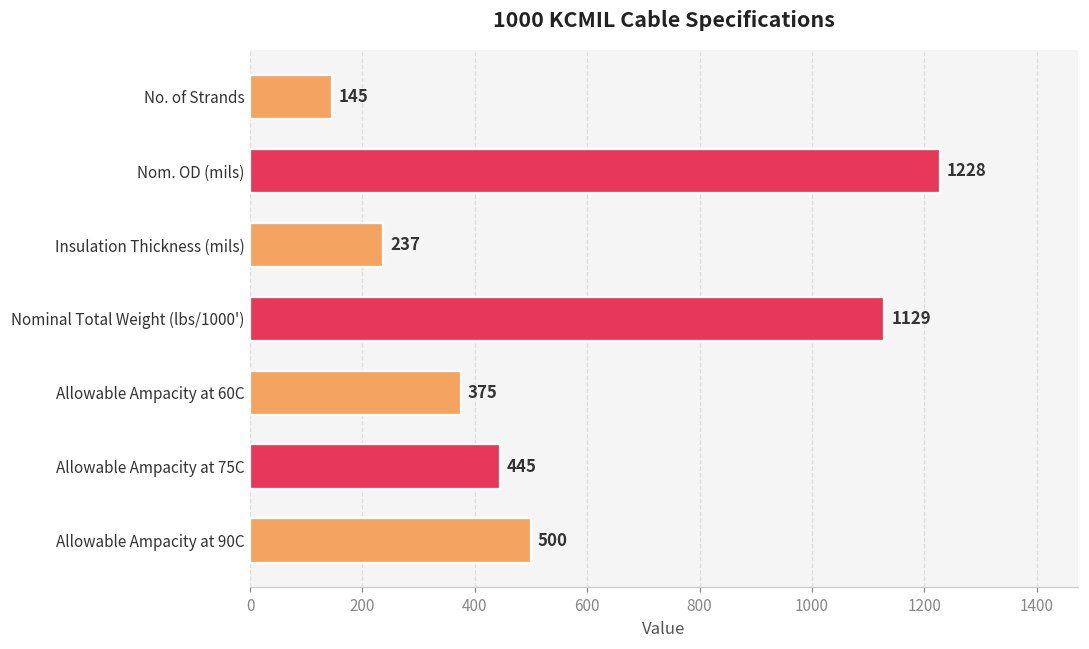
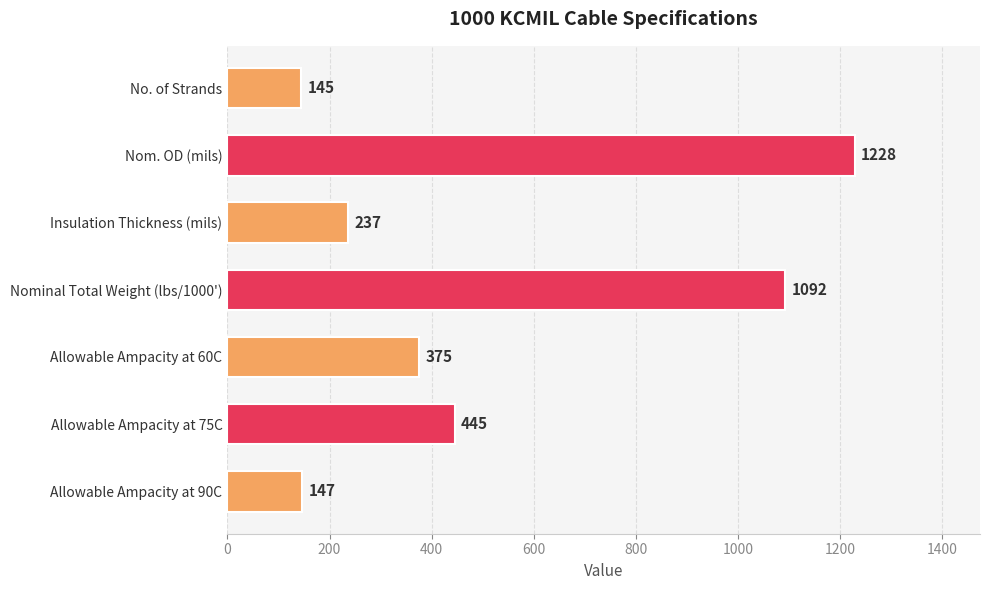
  {
    "No. of Strands": 145,
    "Nom. OD (mils)": 1228,
    "Insulation Thickness (mils)": 237,
-   "Nominal Total Weight (lbs/1000')": 1129,
+   "Nominal Total Weight (lbs/1000')": 1092,
    "Allowable Ampacity at 60C": 375,
    "Allowable Ampacity at 75C": 445,
-   "Allowable Ampacity at 90C": 500
+   "Allowable Ampacity at 90C": 147
  }
